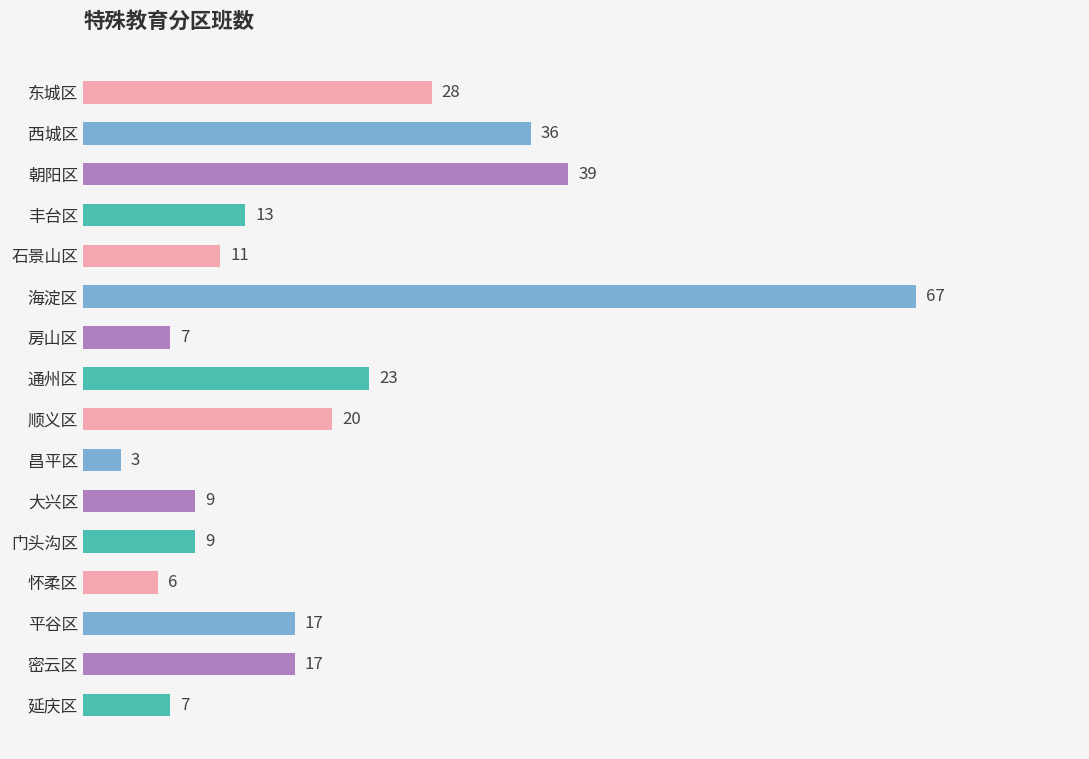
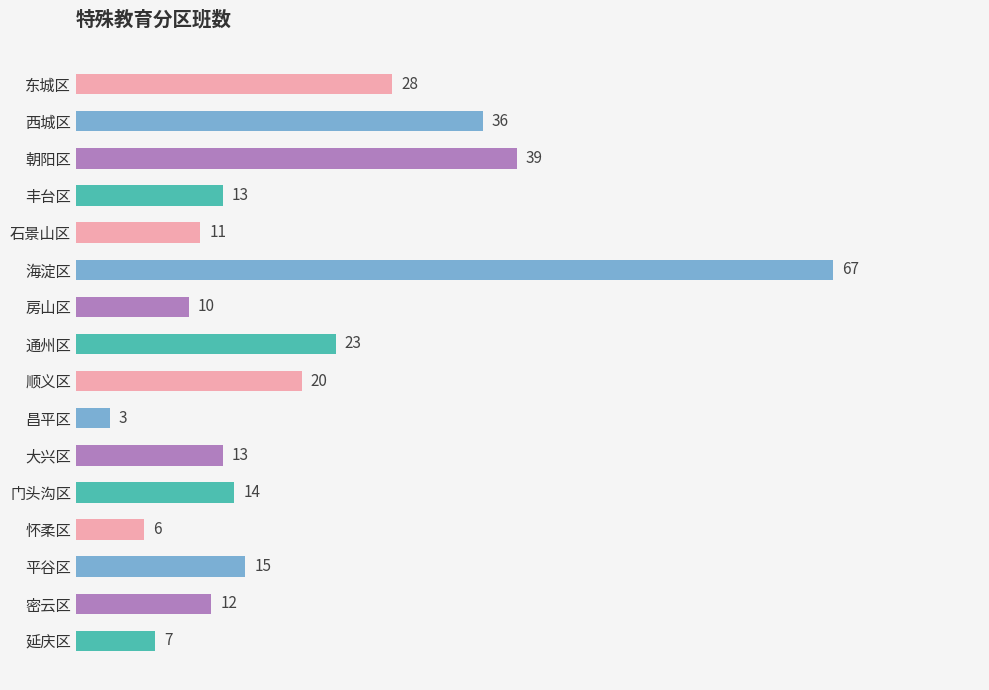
  {
    "东城区": 28,
    "西城区": 36,
    "朝阳区": 39,
    "丰台区": 13,
    "石景山区": 11,
    "海淀区": 67,
-   "房山区": 7,
+   "房山区": 10,
    "通州区": 23,
    "顺义区": 20,
    "昌平区": 3,
-   "大兴区": 9,
-   "门头沟区": 9,
+   "大兴区": 13,
+   "门头沟区": 14,
    "怀柔区": 6,
-   "平谷区": 17,
-   "密云区": 17,
+   "平谷区": 15,
+   "密云区": 12,
    "延庆区": 7
  }
